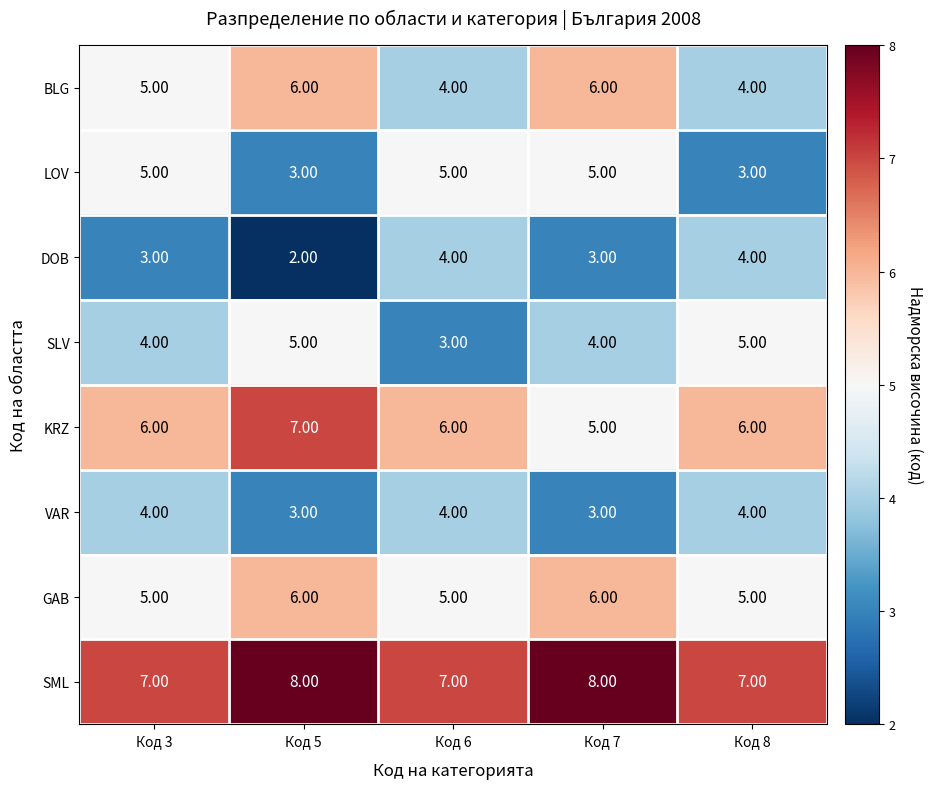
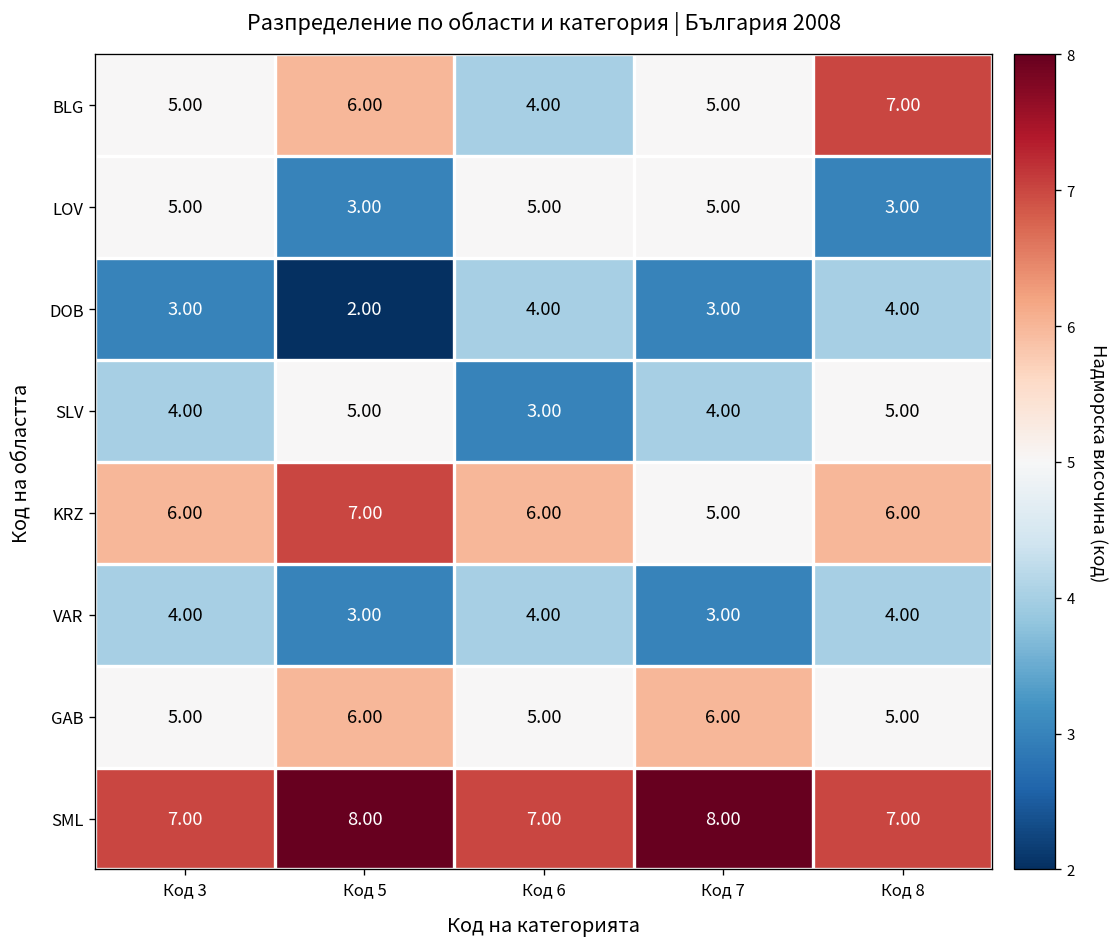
  {
    "BLG": {
      "Код 3": 5.00,
      "Код 5": 6.00,
      "Код 6": 4.00,
-     "Код 7": 6.00,
-     "Код 8": 4.00
+     "Код 7": 5.00,
+     "Код 8": 7.00
    },
    "LOV": {
      "Код 3": 5.00,
      "Код 5": 3.00,
      "Код 6": 5.00,
      "Код 7": 5.00,
      "Код 8": 3.00
    },
    "DOB": {
      "Код 3": 3.00,
      "Код 5": 2.00,
      "Код 6": 4.00,
      "Код 7": 3.00,
      "Код 8": 4.00
    },
    "SLV": {
      "Код 3": 4.00,
      "Код 5": 5.00,
      "Код 6": 3.00,
      "Код 7": 4.00,
      "Код 8": 5.00
    },
    "KRZ": {
      "Код 3": 6.00,
      "Код 5": 7.00,
      "Код 6": 6.00,
      "Код 7": 5.00,
      "Код 8": 6.00
    },
    "VAR": {
      "Код 3": 4.00,
      "Код 5": 3.00,
      "Код 6": 4.00,
      "Код 7": 3.00,
      "Код 8": 4.00
    },
    "GAB": {
      "Код 3": 5.00,
      "Код 5": 6.00,
      "Код 6": 5.00,
      "Код 7": 6.00,
      "Код 8": 5.00
    },
    "SML": {
      "Код 3": 7.00,
      "Код 5": 8.00,
      "Код 6": 7.00,
      "Код 7": 8.00,
      "Код 8": 7.00
    }
  }
